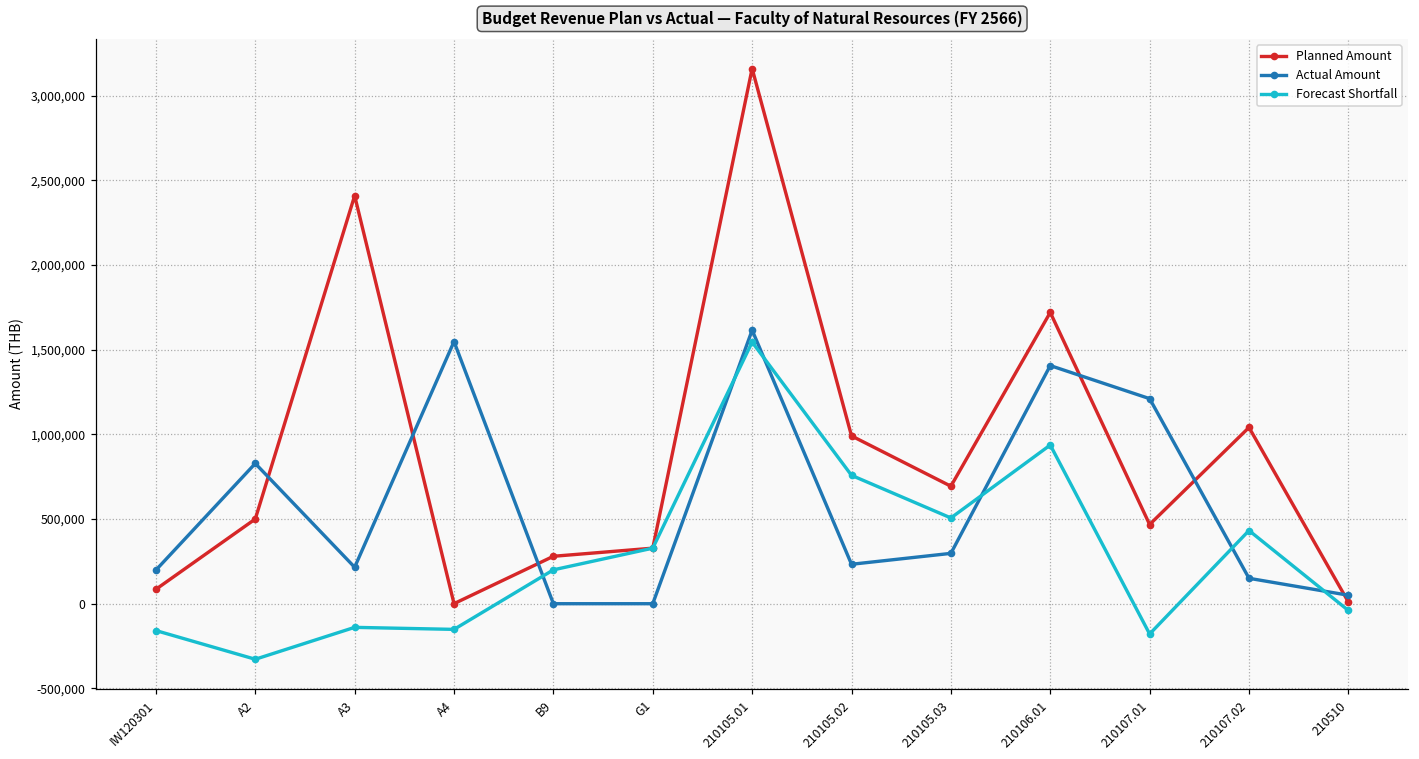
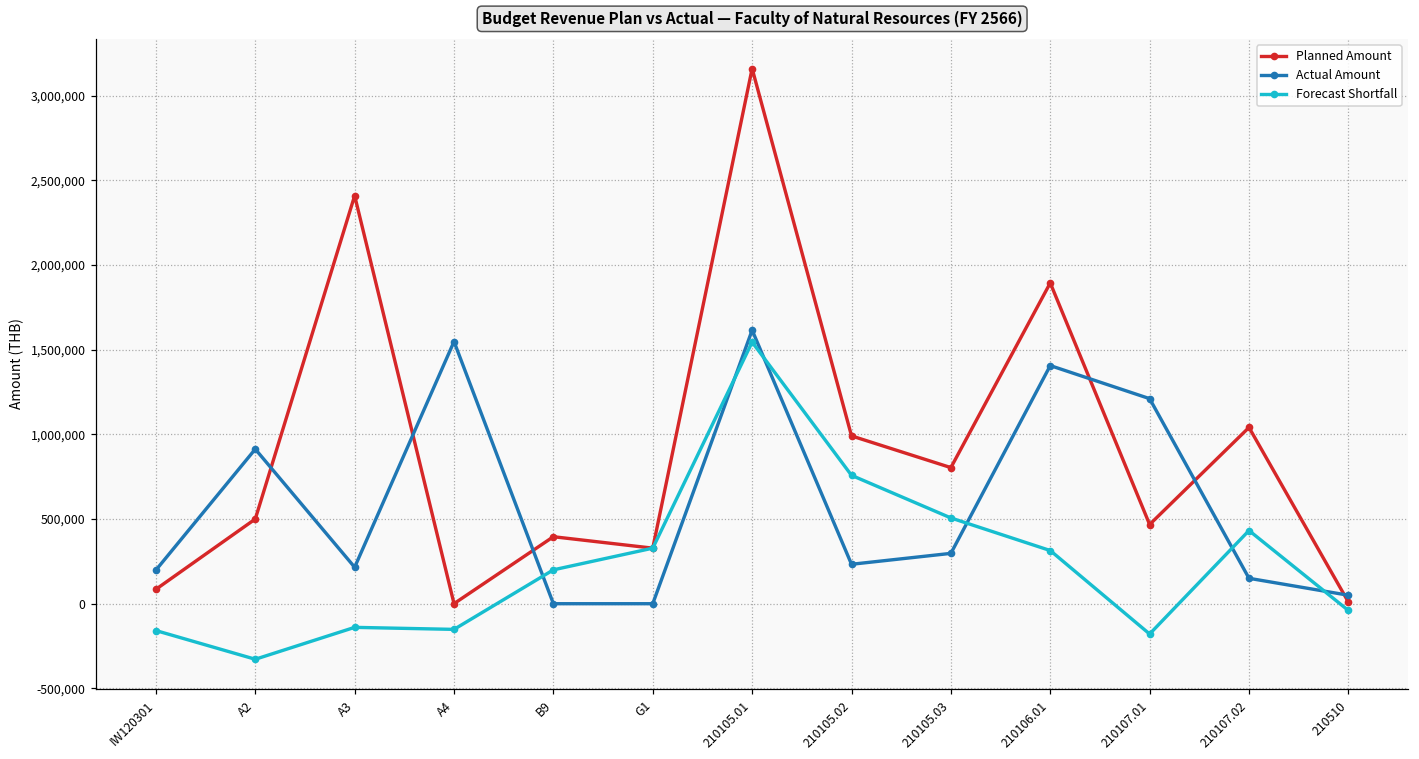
  {
    "Planned Amount": {
      "IW120301": "90,000",
      "A2": "500,000",
      "A3": "2,410,000",
      "A4": "0",
-     "B9": "280,000",
+     "B9": "400,000",
      "210105.01": "3,160,000",
      "210105.02": "990,000",
-     "210105.03": "690,000",
-     "210106.01": "1,720,000",
+     "210105.03": "800,000",
+     "210106.01": "1,890,000",
      "210107.01": "470,000",
      "210107.02": "1,040,000",
      "210510": "10,000"
    },
    "Actual Amount": {
      "IW120301": "200,000",
-     "A2": "830,000",
+     "A2": "910,000",
      "A3": "220,000",
      "A4": "1,550,000",
      "B9": "0",
      "G1": "0",
      "210105.01": "1,620,000",
      "210105.02": "230,000",
      "210105.03": "300,000",
      "210106.01": "1,410,000",
      "210107.01": "1,210,000",
      "210107.02": "150,000",
      "210510": "50,000"
    },
    "Forecast Shortfall": {
      "IW120301": "-160,000",
      "A2": "-330,000",
      "A3": "-140,000",
      "A4": "-150,000",
      "B9": "200,000",
      "210105.01": "1,540,000",
      "210105.02": "760,000",
      "210105.03": "510,000",
-     "210106.01": "940,000",
+     "210106.01": "310,000",
      "210107.01": "-180,000",
      "210107.02": "430,000",
      "210510": "-40,000"
    }
  }
